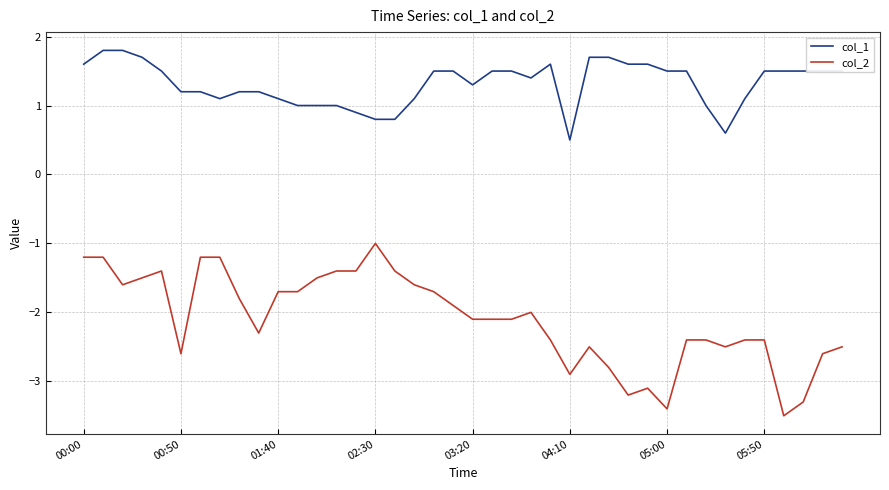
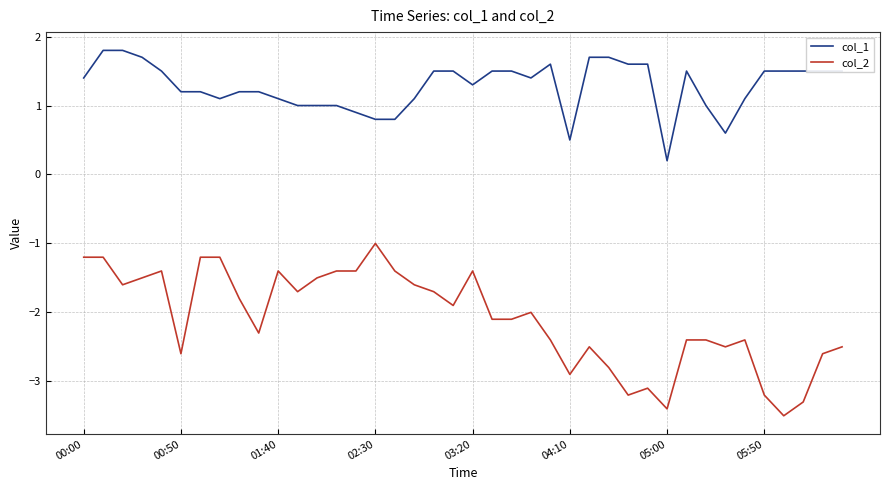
  {
    "col_1": {
-     "00:00": 1.6,
+     "00:00": 1.4,
      "00:50": 1.2,
      "01:40": 1.1,
      "02:30": 0.8,
      "03:20": 1.3,
      "04:10": 0.5,
-     "05:00": 1.5,
+     "05:00": 0.2,
      "05:50": 1.5
    },
    "col_2": {
      "00:00": -1.2,
      "00:50": -2.6,
-     "01:40": -1.7,
+     "01:40": -1.4,
      "02:30": -1.0,
-     "03:20": -2.1,
+     "03:20": -1.4,
      "04:10": -2.9,
      "05:00": -3.4,
-     "05:50": -2.4
+     "05:50": -3.2
    }
  }
